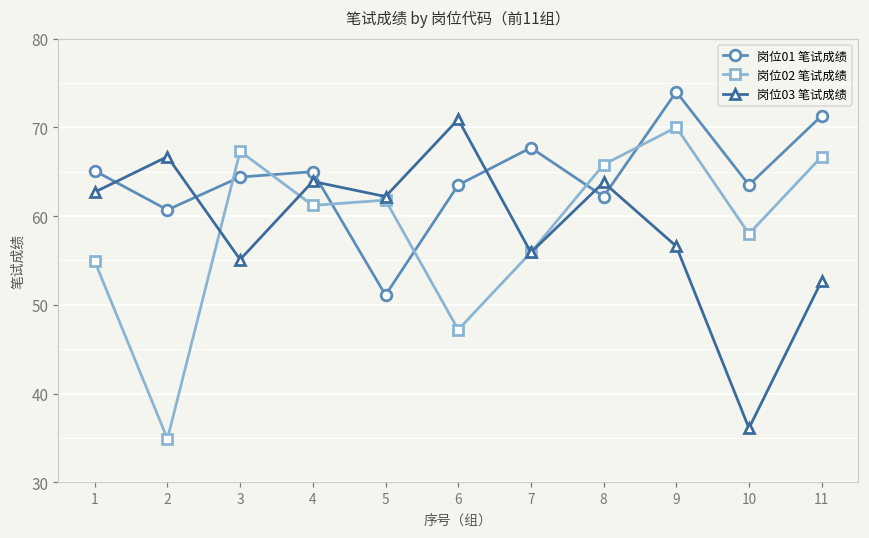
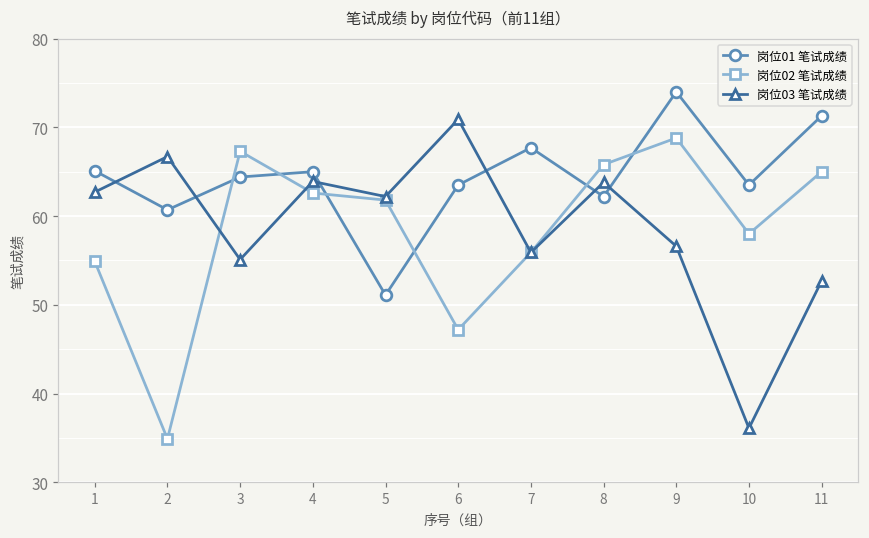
  {
    "岗位02 笔试成绩": {
      "1": 55,
      "2": 35,
      "3": 67,
-     "4": 61,
+     "4": 63,
      "5": 62,
      "6": 47,
      "8": 66,
-     "9": 70,
+     "9": 69,
      "10": 58,
-     "11": 67
+     "11": 65
    }
  }
